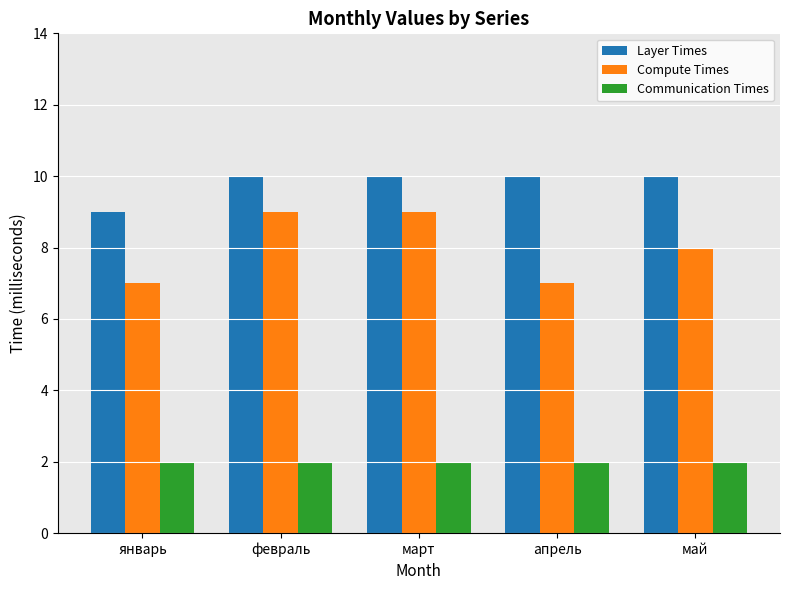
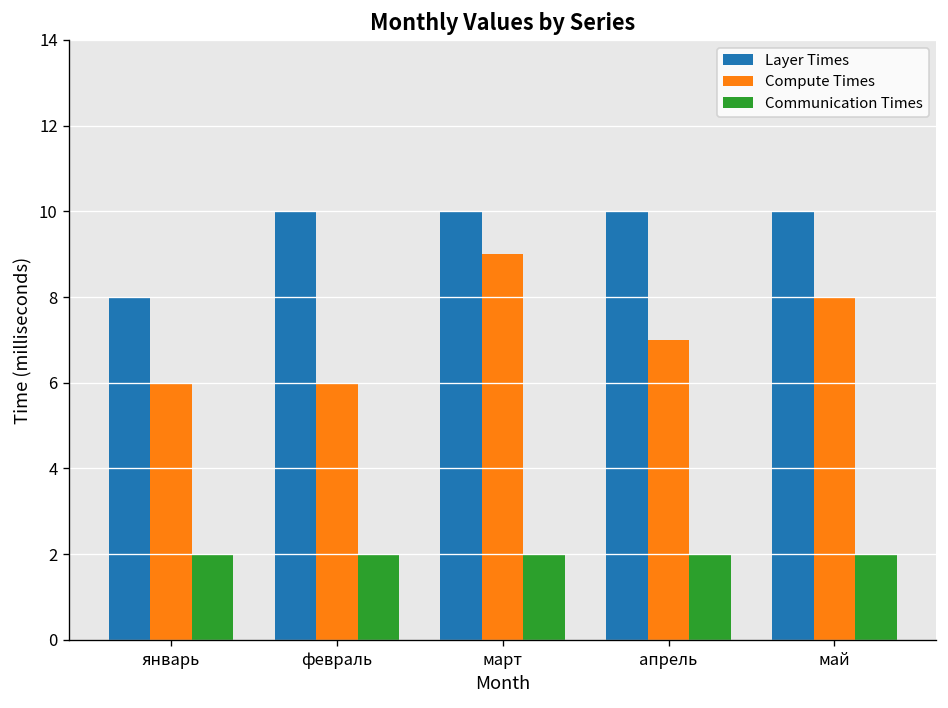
  {
    "Layer Times": {
-     "январь": 9,
+     "январь": 8,
      "февраль": 10,
      "март": 10,
      "апрель": 10,
      "май": 10
    },
    "Compute Times": {
-     "январь": 7,
-     "февраль": 9,
+     "январь": 6,
+     "февраль": 6,
      "март": 9,
      "апрель": 7,
      "май": 8
    },
    "Communication Times": {
      "январь": 2,
      "февраль": 2,
      "март": 2,
      "апрель": 2,
      "май": 2
    }
  }
